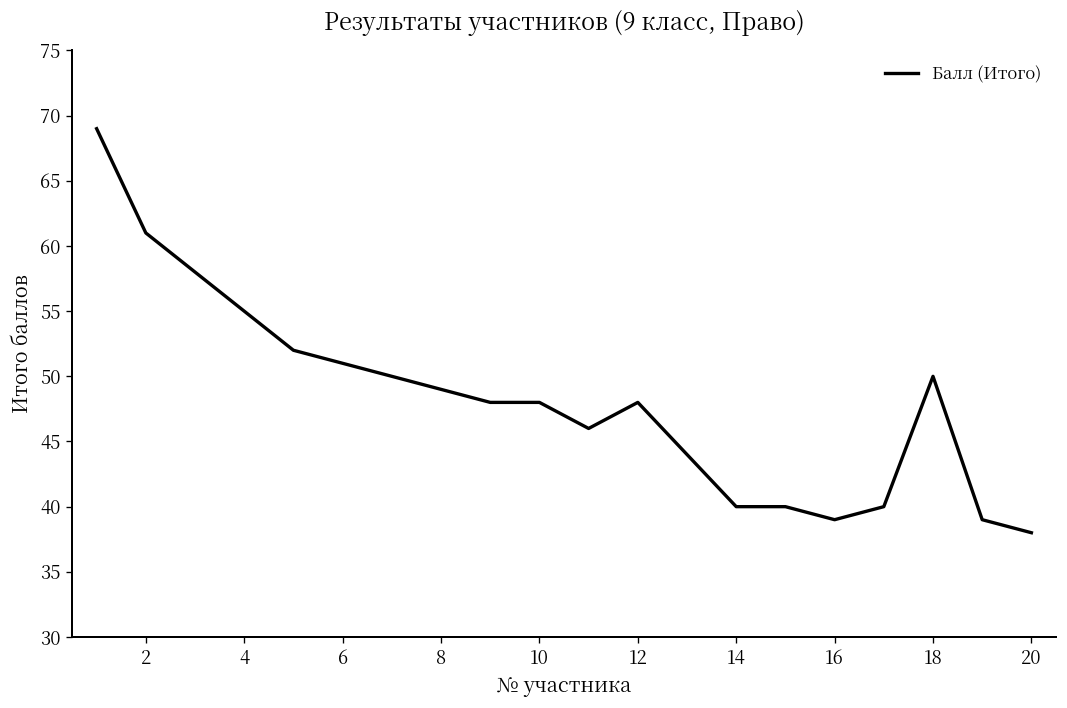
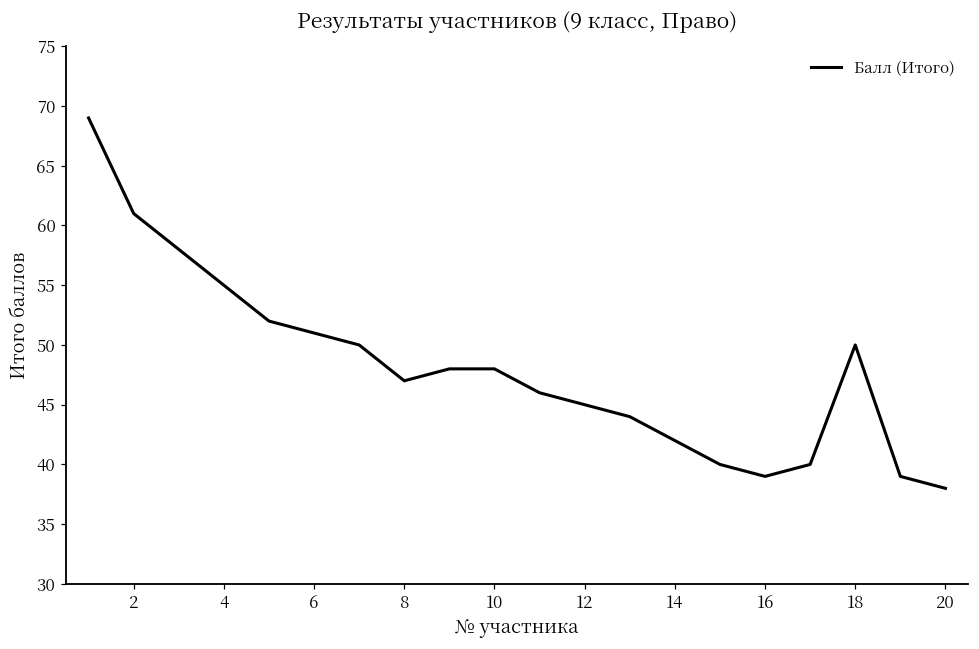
  {
    "2": 61,
    "4": 55,
    "6": 51,
-   "8": 49,
+   "8": 47,
    "10": 48,
-   "12": 48,
-   "14": 40,
+   "12": 45,
+   "14": 42,
    "16": 39,
    "18": 50,
    "20": 38
  }
